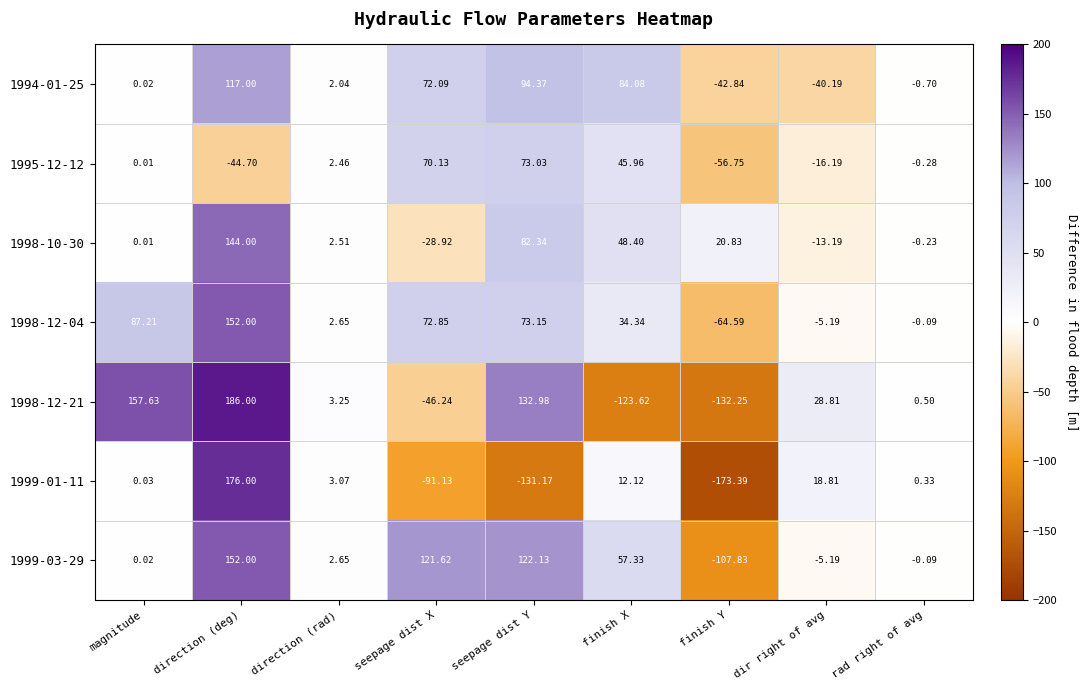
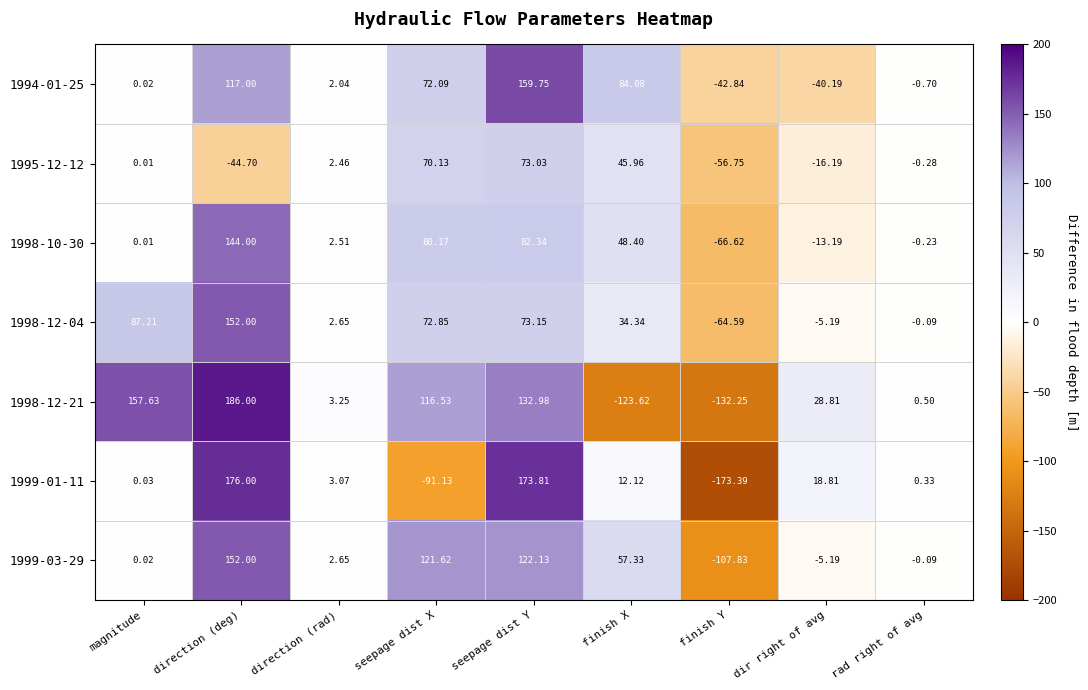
  {
    "1994-01-25": {
      "magnitude": 0.02,
      "direction (deg)": 117.00,
      "direction (rad)": 2.04,
      "seepage dist X": 72.09,
-     "seepage dist Y": 94.37,
+     "seepage dist Y": 159.75,
      "finish X": 84.08,
      "finish Y": -42.84,
      "dir right of avg": -40.19,
      "rad right of avg": -0.70
    },
    "1995-12-12": {
      "magnitude": 0.01,
      "direction (deg)": -44.70,
      "direction (rad)": 2.46,
      "seepage dist X": 70.13,
      "seepage dist Y": 73.03,
      "finish X": 45.96,
      "finish Y": -56.75,
      "dir right of avg": -16.19,
      "rad right of avg": -0.28
    },
    "1998-10-30": {
      "magnitude": 0.01,
      "direction (deg)": 144.00,
      "direction (rad)": 2.51,
-     "seepage dist X": -28.92,
+     "seepage dist X": 80.17,
      "seepage dist Y": 82.34,
      "finish X": 48.40,
-     "finish Y": 20.83,
+     "finish Y": -66.62,
      "dir right of avg": -13.19,
      "rad right of avg": -0.23
    },
    "1998-12-04": {
      "magnitude": 87.21,
      "direction (deg)": 152.00,
      "direction (rad)": 2.65,
      "seepage dist X": 72.85,
      "seepage dist Y": 73.15,
      "finish X": 34.34,
      "finish Y": -64.59,
      "dir right of avg": -5.19,
      "rad right of avg": -0.09
    },
    "1998-12-21": {
      "magnitude": 157.63,
      "direction (deg)": 186.00,
      "direction (rad)": 3.25,
-     "seepage dist X": -46.24,
+     "seepage dist X": 116.53,
      "seepage dist Y": 132.98,
      "finish X": -123.62,
      "finish Y": -132.25,
      "dir right of avg": 28.81,
      "rad right of avg": 0.50
    },
    "1999-01-11": {
      "magnitude": 0.03,
      "direction (deg)": 176.00,
      "direction (rad)": 3.07,
      "seepage dist X": -91.13,
-     "seepage dist Y": -131.17,
+     "seepage dist Y": 173.81,
      "finish X": 12.12,
      "finish Y": -173.39,
      "dir right of avg": 18.81,
      "rad right of avg": 0.33
    },
    "1999-03-29": {
      "magnitude": 0.02,
      "direction (deg)": 152.00,
      "direction (rad)": 2.65,
      "seepage dist X": 121.62,
      "seepage dist Y": 122.13,
      "finish X": 57.33,
      "finish Y": -107.83,
      "dir right of avg": -5.19,
      "rad right of avg": -0.09
    }
  }
